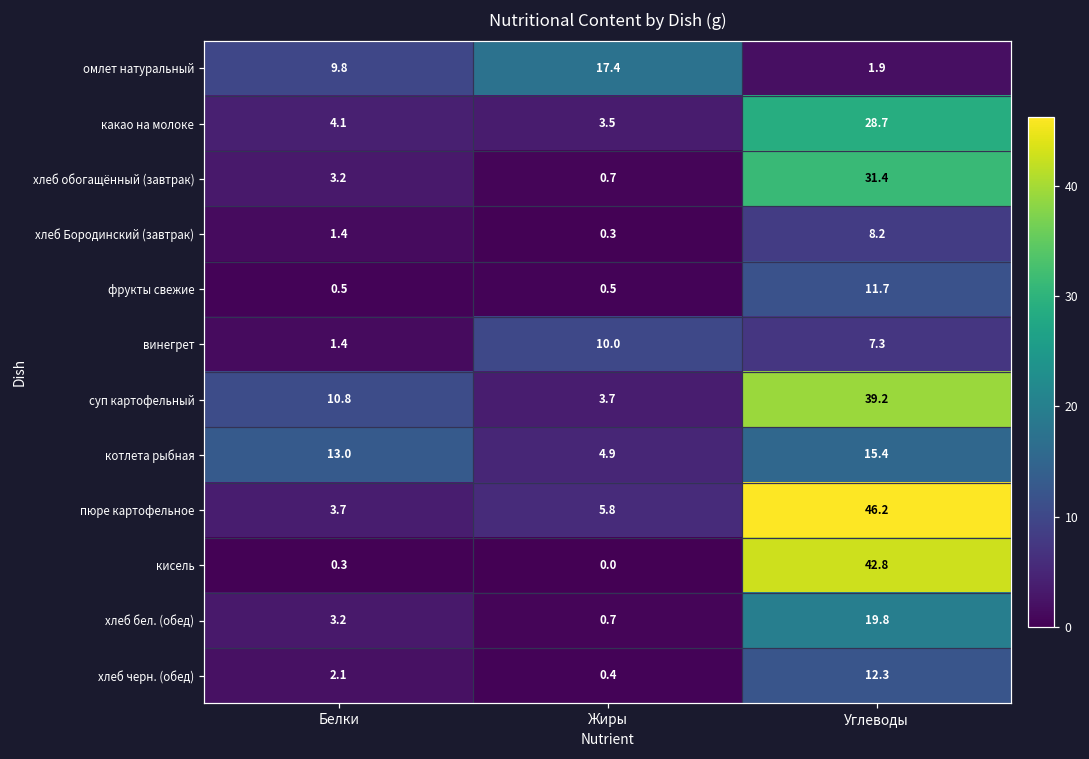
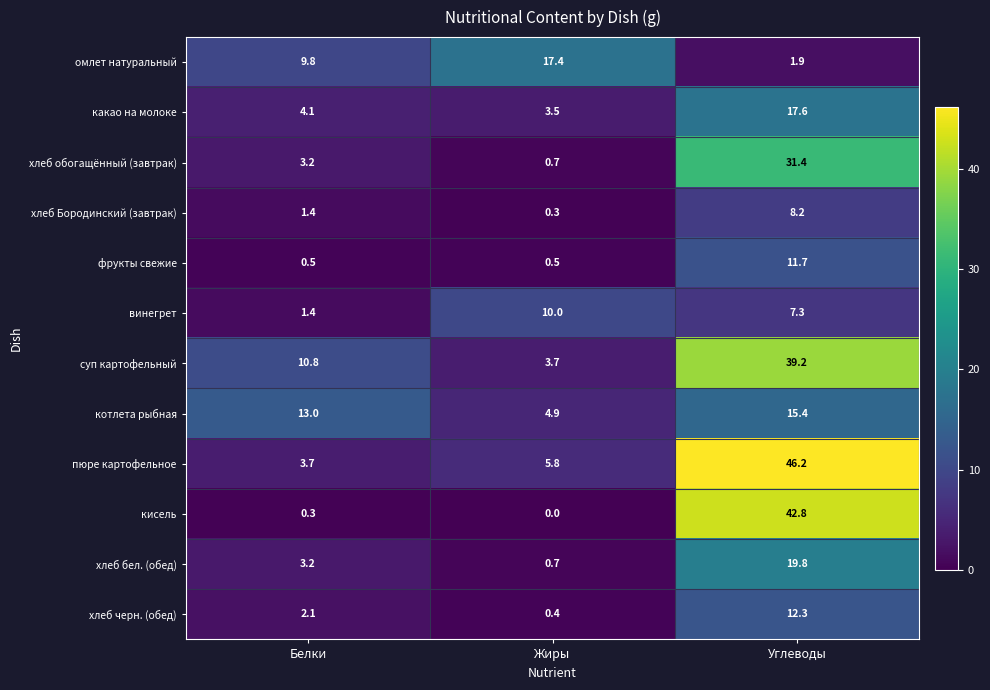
  {
    "омлет натуральный": {
      "Белки": 9.8,
      "Жиры": 17.4,
      "Углеводы": 1.9
    },
    "какао на молоке": {
      "Белки": 4.1,
      "Жиры": 3.5,
-     "Углеводы": 28.7
+     "Углеводы": 17.6
    },
    "хлеб обогащённый (завтрак)": {
      "Белки": 3.2,
      "Жиры": 0.7,
      "Углеводы": 31.4
    },
    "хлеб Бородинский (завтрак)": {
      "Белки": 1.4,
      "Жиры": 0.3,
      "Углеводы": 8.2
    },
    "фрукты свежие": {
      "Белки": 0.5,
      "Жиры": 0.5,
      "Углеводы": 11.7
    },
    "винегрет": {
      "Белки": 1.4,
      "Жиры": 10.0,
      "Углеводы": 7.3
    },
    "суп картофельный": {
      "Белки": 10.8,
      "Жиры": 3.7,
      "Углеводы": 39.2
    },
    "котлета рыбная": {
      "Белки": 13.0,
      "Жиры": 4.9,
      "Углеводы": 15.4
    },
    "пюре картофельное": {
      "Белки": 3.7,
      "Жиры": 5.8,
      "Углеводы": 46.2
    },
    "кисель": {
      "Белки": 0.3,
      "Жиры": 0.0,
      "Углеводы": 42.8
    },
    "хлеб бел. (обед)": {
      "Белки": 3.2,
      "Жиры": 0.7,
      "Углеводы": 19.8
    },
    "хлеб черн. (обед)": {
      "Белки": 2.1,
      "Жиры": 0.4,
      "Углеводы": 12.3
    }
  }
